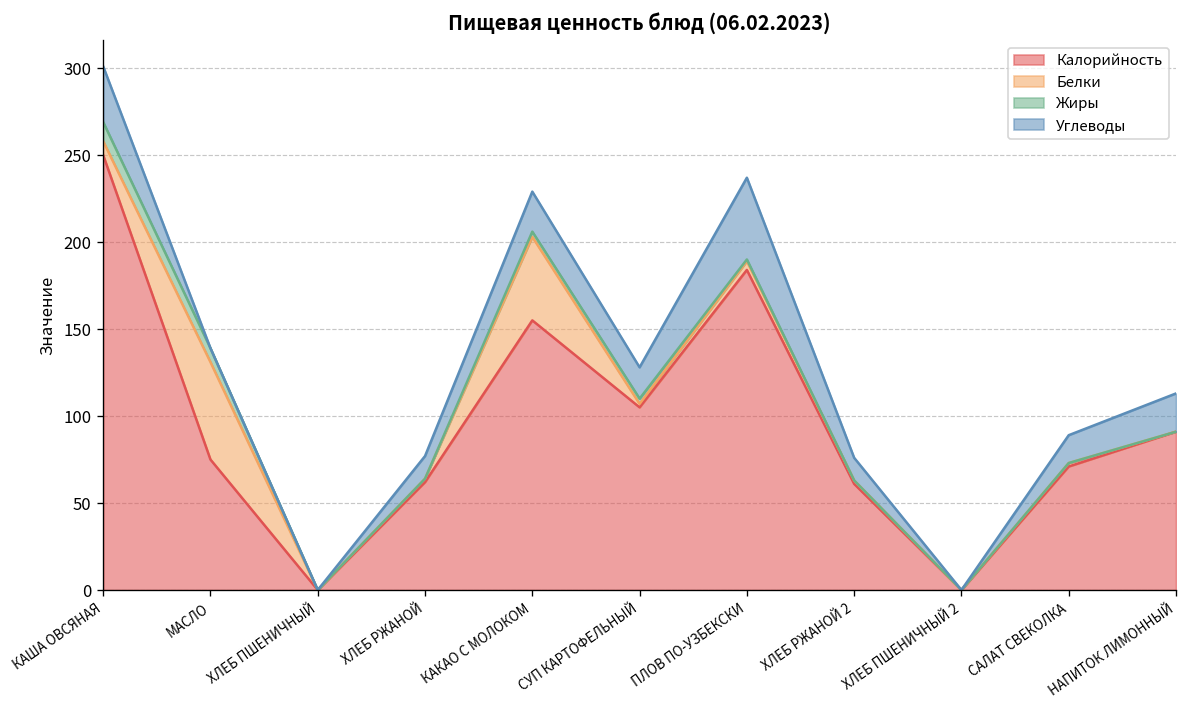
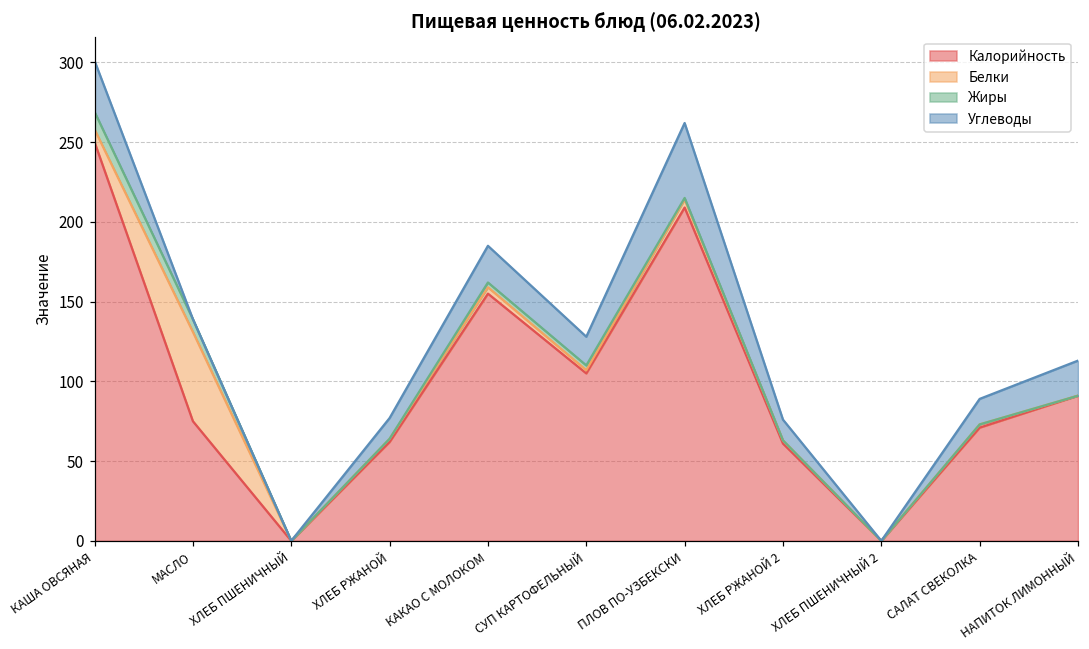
  {
    "Калорийность": {
      "КАША ОВСЯНАЯ": 250,
      "МАСЛО": 75,
      "ХЛЕБ РЖАНОЙ": 62,
      "КАКАО С МОЛОКОМ": 155,
      "СУП КАРТОФЕЛЬНЫЙ": 105,
-     "ПЛОВ ПО-УЗБЕКСКИ": 184,
+     "ПЛОВ ПО-УЗБЕКСКИ": 209,
      "ХЛЕБ РЖАНОЙ 2": 61,
      "САЛАТ СВЕКОЛКА": 71
    },
    "Белки": {
      "КАША ОВСЯНАЯ": 8,
      "МАСЛО": 56,
-     "КАКАО С МОЛОКОМ": 48,
+     "КАКАО С МОЛОКОМ": 4,
      "СУП КАРТОФЕЛЬНЫЙ": 2
    }
  }
